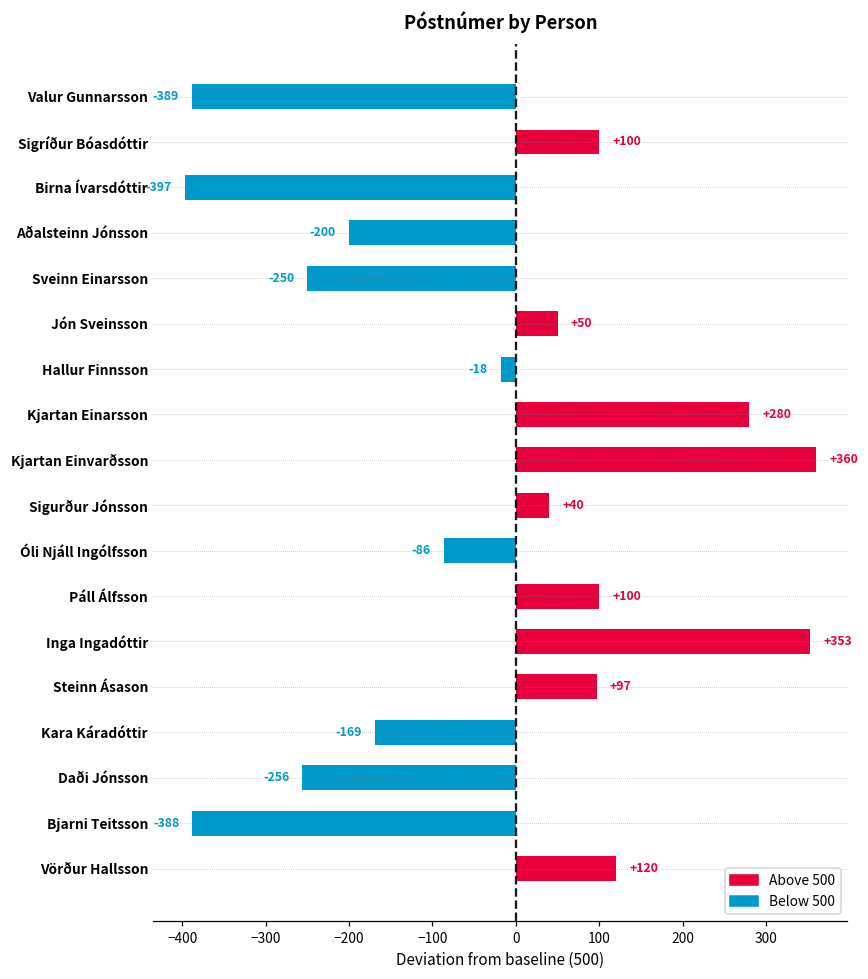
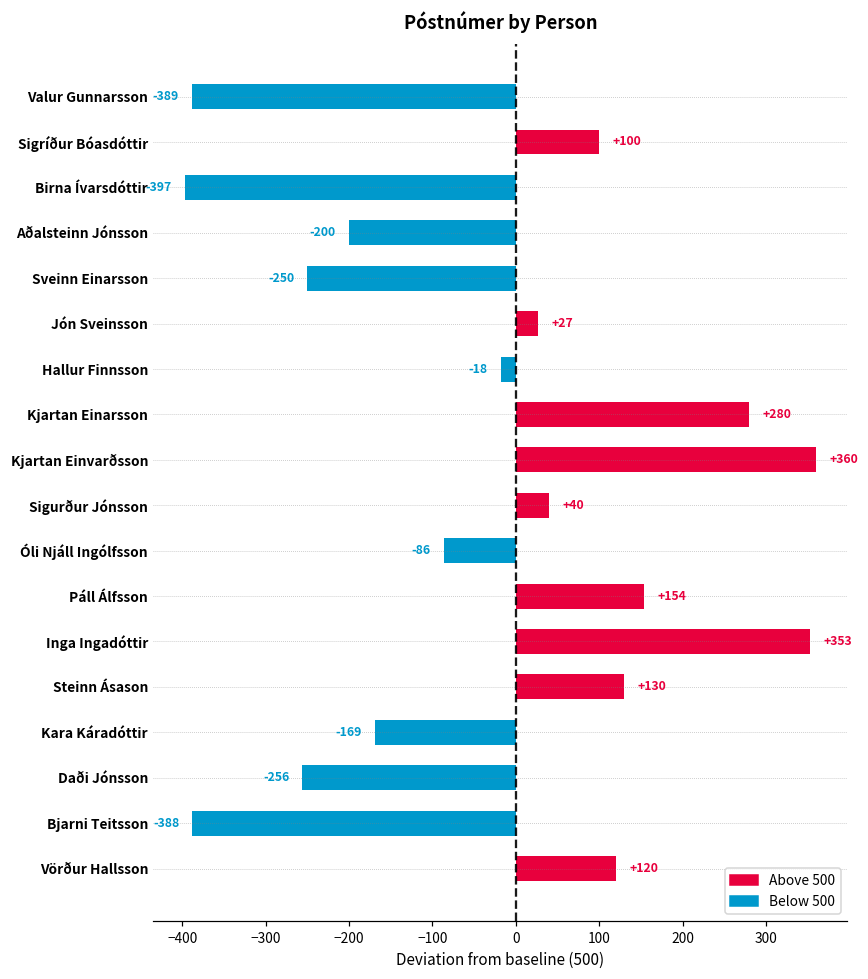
  {
    "Valur Gunnarsson": "-389",
    "Sigríður Bóasdóttir": "+100",
    "Birna Ívarsdóttir": "-397",
    "Aðalsteinn Jónsson": "-200",
    "Sveinn Einarsson": "-250",
-   "Jón Sveinsson": "+50",
+   "Jón Sveinsson": "+27",
    "Hallur Finnsson": "-18",
    "Kjartan Einarsson": "+280",
    "Kjartan Einvarðsson": "+360",
    "Sigurður Jónsson": "+40",
    "Óli Njáll Ingólfsson": "-86",
-   "Páll Álfsson": "+100",
+   "Páll Álfsson": "+154",
    "Inga Ingadóttir": "+353",
-   "Steinn Ásason": "+97",
+   "Steinn Ásason": "+130",
    "Kara Káradóttir": "-169",
    "Daði Jónsson": "-256",
    "Bjarni Teitsson": "-388",
    "Vörður Hallsson": "+120"
  }
